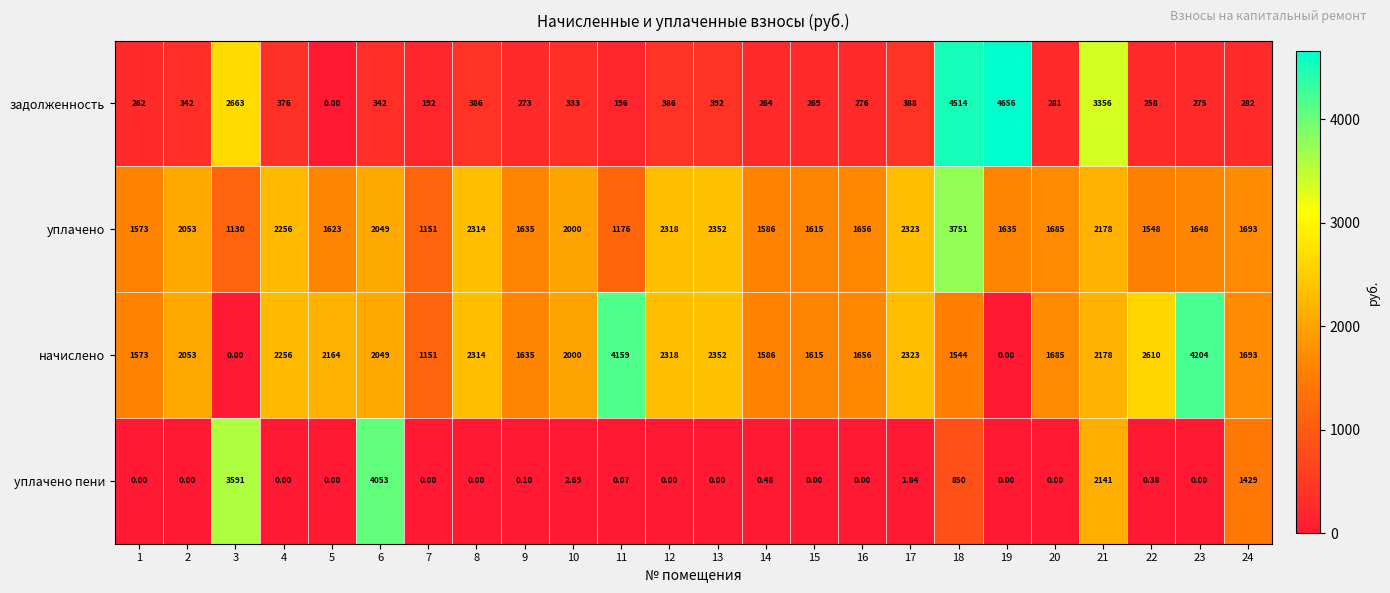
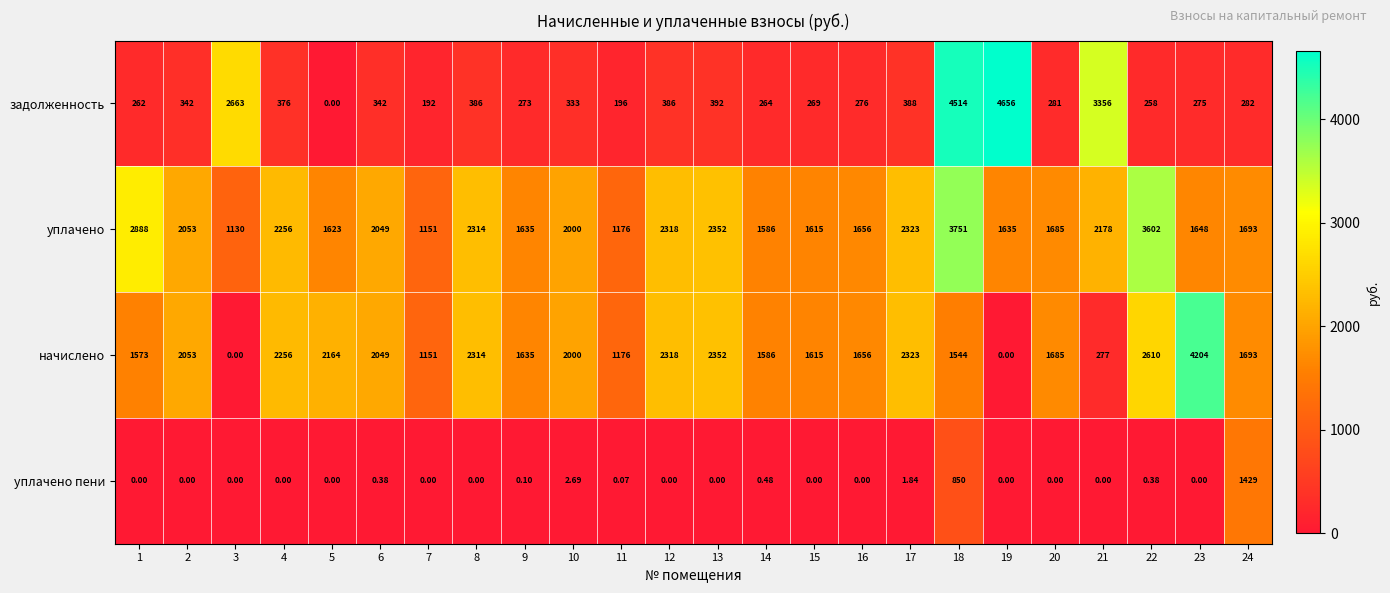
  {
    "задолженность": {
      "1": 262,
      "2": 342,
      "3": 2663,
      "4": 376,
      "5": 0.00,
      "6": 342,
      "7": 192,
      "8": 386,
      "9": 273,
      "10": 333,
      "11": 196,
      "12": 386,
      "13": 392,
      "14": 264,
      "15": 269,
      "16": 276,
      "17": 388,
      "18": 4514,
      "19": 4656,
      "20": 281,
      "21": 3356,
      "22": 258,
      "23": 275,
      "24": 282
    },
    "уплачено": {
-     "1": 1573,
+     "1": 2888,
      "2": 2053,
      "3": 1130,
      "4": 2256,
      "5": 1623,
      "6": 2049,
      "7": 1151,
      "8": 2314,
      "9": 1635,
      "10": 2000,
      "11": 1176,
      "12": 2318,
      "13": 2352,
      "14": 1586,
      "15": 1615,
      "16": 1656,
      "17": 2323,
      "18": 3751,
      "19": 1635,
      "20": 1685,
      "21": 2178,
-     "22": 1548,
+     "22": 3602,
      "23": 1648,
      "24": 1693
    },
    "начислено": {
      "1": 1573,
      "2": 2053,
      "3": 0.00,
      "4": 2256,
      "5": 2164,
      "6": 2049,
      "7": 1151,
      "8": 2314,
      "9": 1635,
      "10": 2000,
-     "11": 4159,
+     "11": 1176,
      "12": 2318,
      "13": 2352,
      "14": 1586,
      "15": 1615,
      "16": 1656,
      "17": 2323,
      "18": 1544,
      "19": 0.00,
      "20": 1685,
-     "21": 2178,
+     "21": 277,
      "22": 2610,
      "23": 4204,
      "24": 1693
    },
    "уплачено пени": {
      "1": 0.00,
      "2": 0.00,
-     "3": 3591,
+     "3": 0.00,
      "4": 0.00,
      "5": 0.00,
-     "6": 4053,
+     "6": 0.38,
      "7": 0.00,
      "8": 0.00,
      "9": 0.10,
      "10": 2.69,
      "11": 0.07,
      "12": 0.00,
      "13": 0.00,
      "14": 0.48,
      "15": 0.00,
      "16": 0.00,
      "17": 1.84,
      "18": 850,
      "19": 0.00,
      "20": 0.00,
-     "21": 2141,
+     "21": 0.00,
      "22": 0.38,
      "23": 0.00,
      "24": 1429
    }
  }
